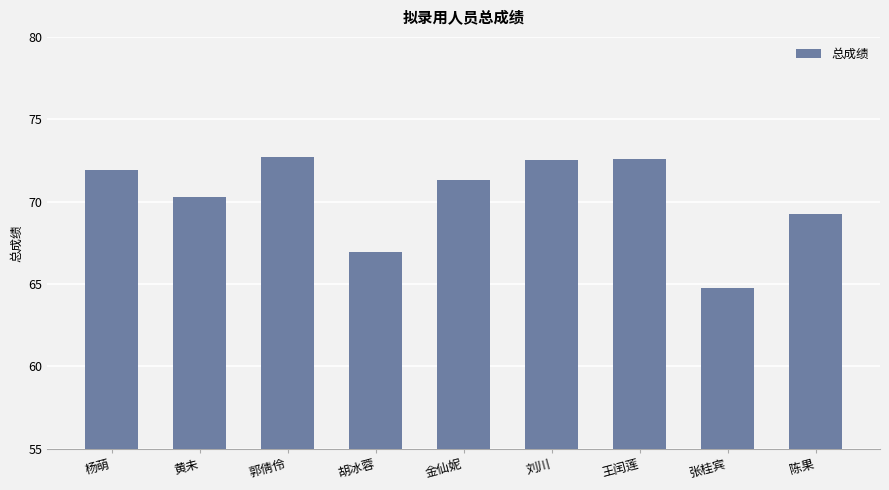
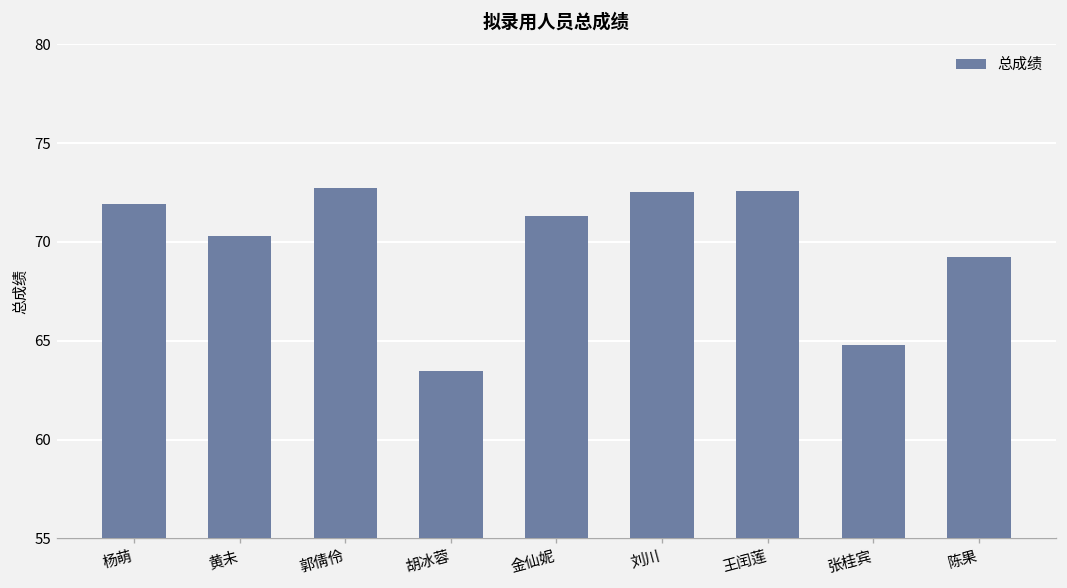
  {
    "杨萌": 71.9,
    "黄未": 70.3,
    "郭倩伶": 72.7,
-   "胡冰蓉": 67.0,
+   "胡冰蓉": 63.5,
    "金仙妮": 71.3,
    "刘川": 72.6,
    "王闰莲": 72.6,
    "张桂宾": 64.8,
    "陈果": 69.3
  }
